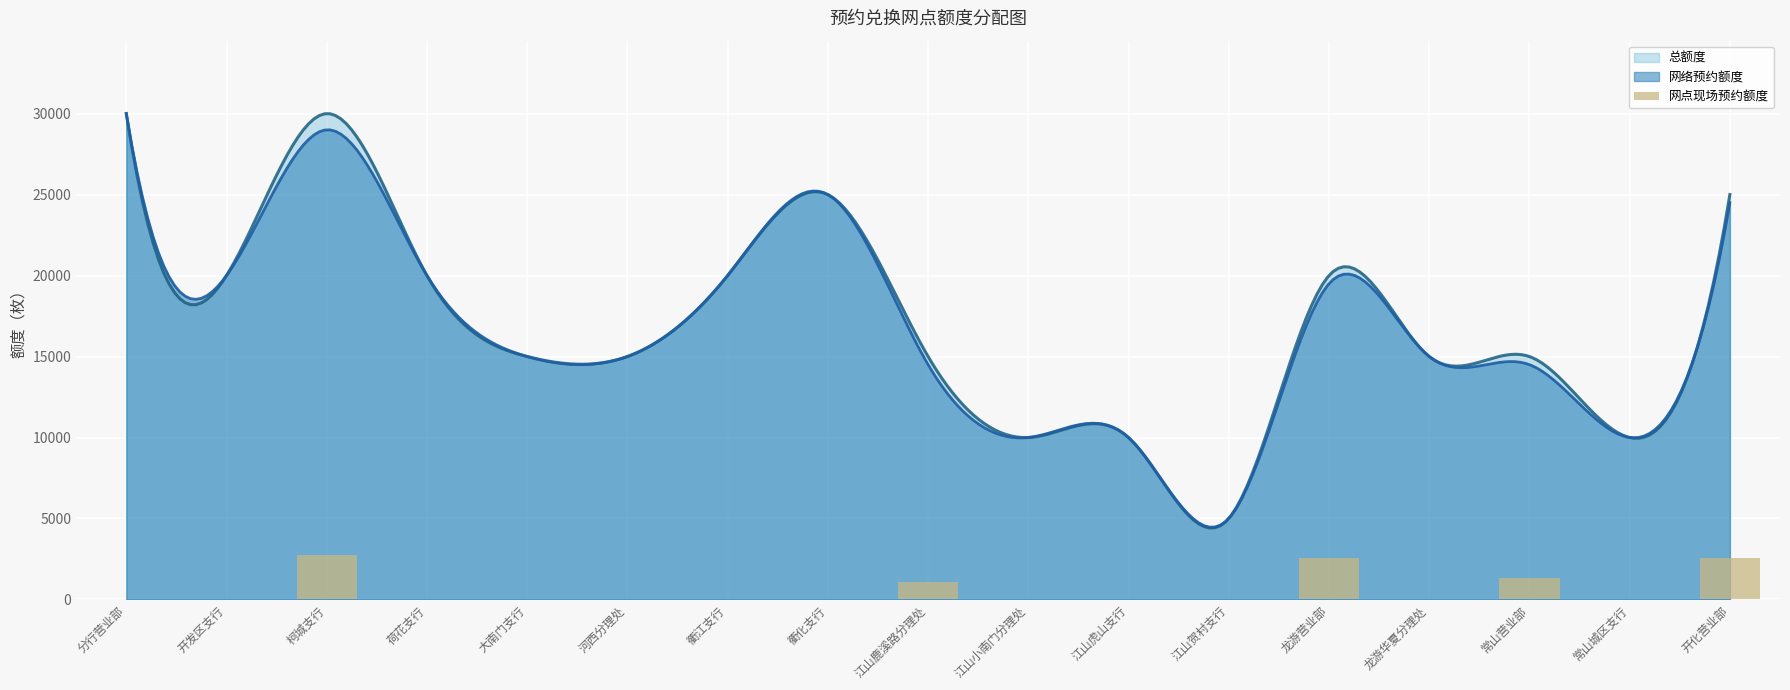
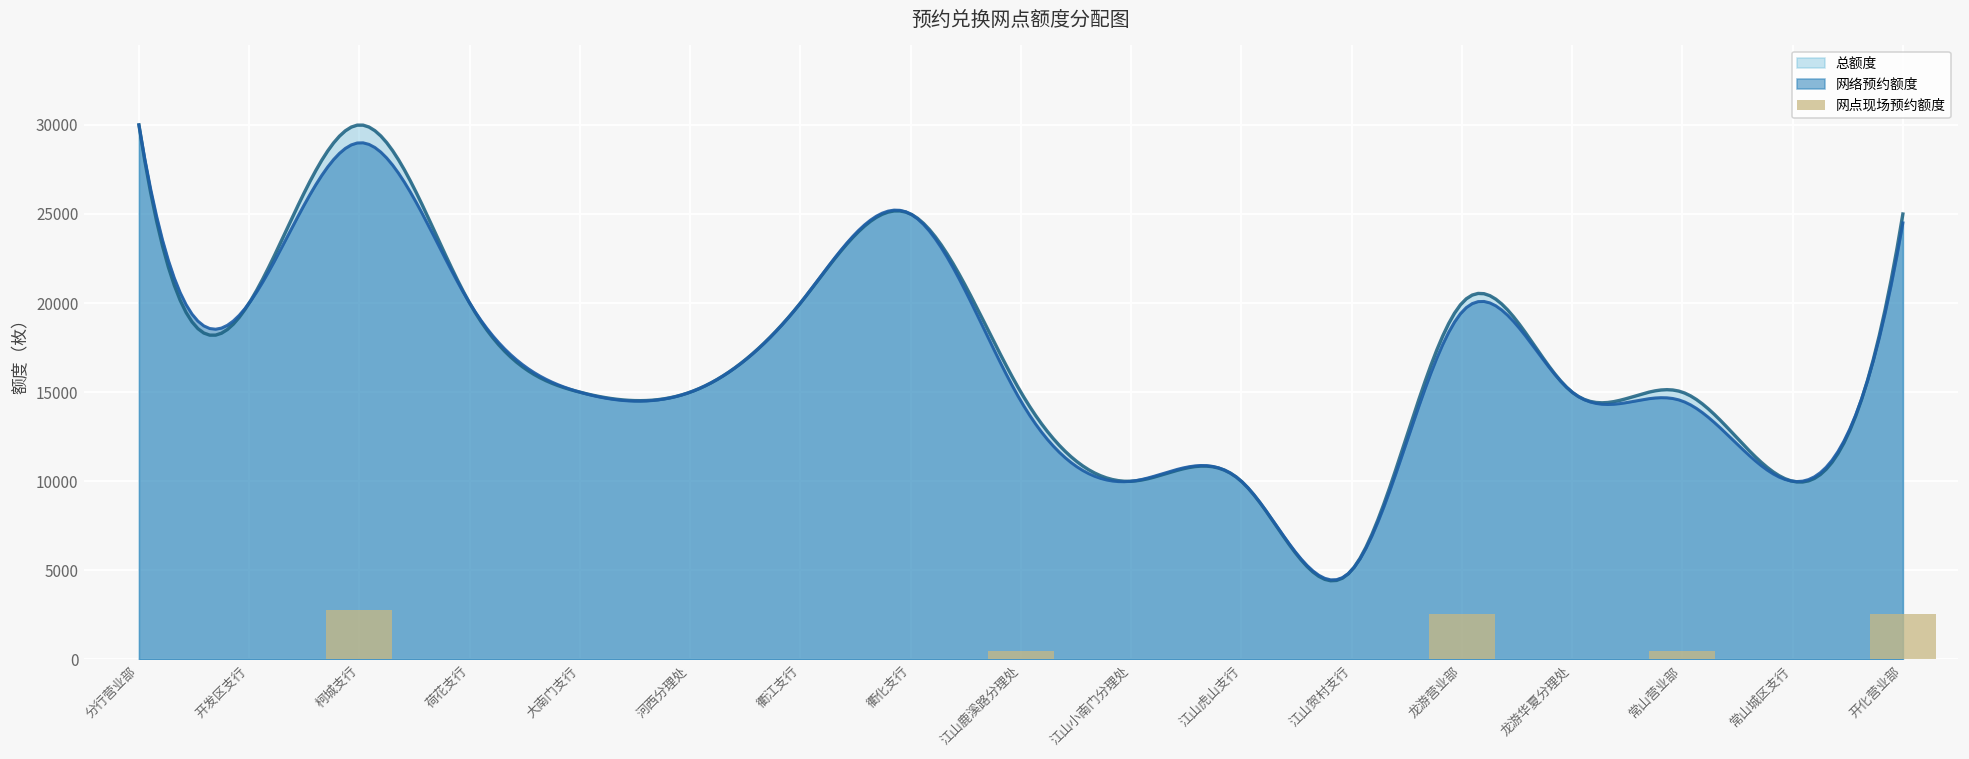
  {
    "网点现场预约额度": {
      "分行营业部": 0,
      "开发区支行": 0,
      "柯城支行": 2800,
      "荷花支行": 0,
      "大南门支行": 0,
      "河西分理处": 0,
      "衢江支行": 0,
      "衢化支行": 0,
-     "江山鹿溪路分理处": 1100,
+     "江山鹿溪路分理处": 500,
      "江山小南门分理处": 0,
      "江山虎山支行": 0,
      "江山贺村支行": 0,
      "龙游营业部": 2600,
      "龙游华夏分理处": 0,
-     "常山营业部": 1300,
+     "常山营业部": 500,
      "常山城区支行": 0,
      "开化营业部": 2600
    },
    "总额度": {
      "开化营业部": 25000
    },
    "网络预约额度": {
      "开化营业部": 24500
    }
  }
